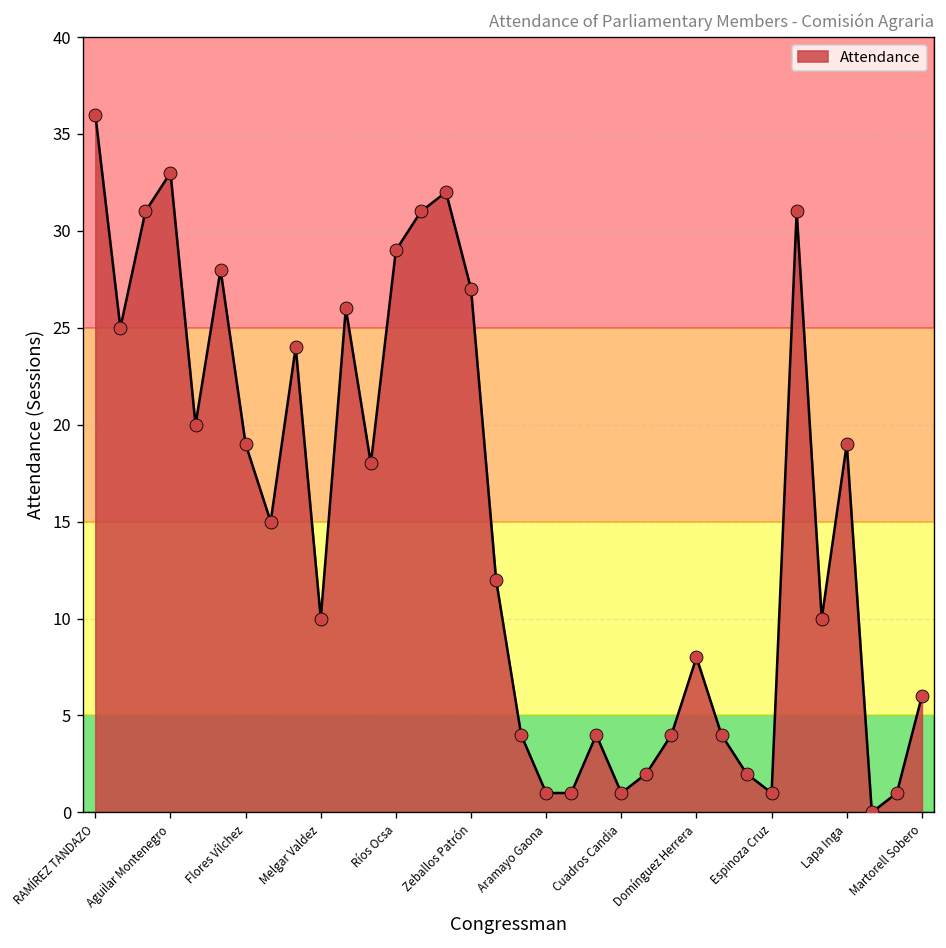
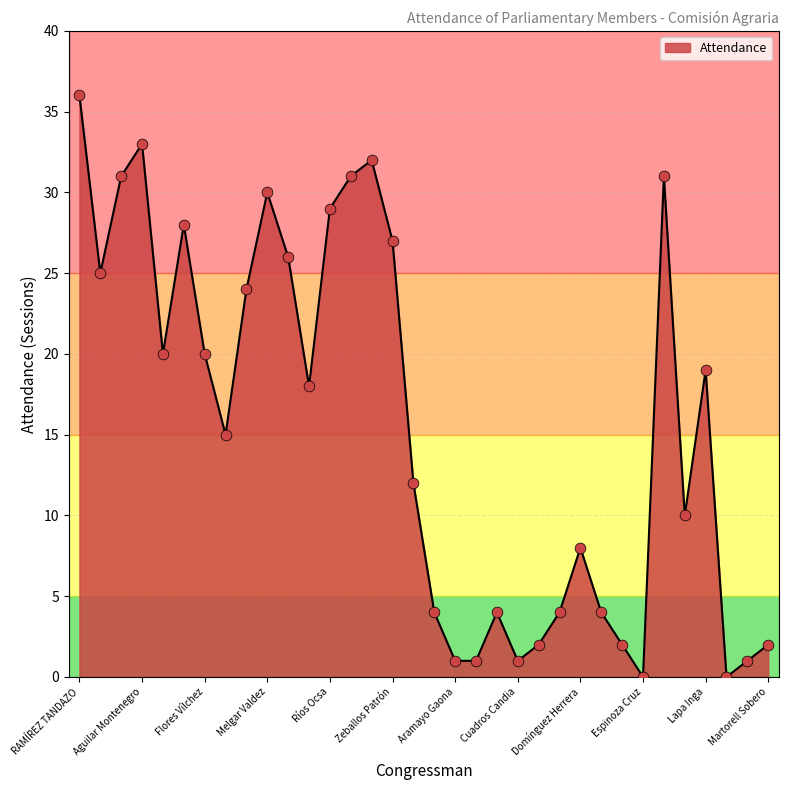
  {
    "RAMÍREZ TANDAZO": 36,
    "Aguilar Montenegro": 33,
-   "Flores Vílchez": 19,
-   "Melgar Valdez": 10,
+   "Flores Vílchez": 20,
+   "Melgar Valdez": 30,
    "Ríos Ocsa": 29,
    "Zeballos Patrón": 27,
    "Aramayo Gaona": 1,
    "Cuadros Candia": 1,
    "Domínguez Herrera": 8,
-   "Espinoza Cruz": 1,
+   "Espinoza Cruz": 0,
    "Lapa Inga": 19,
-   "Martorell Sobero": 6
+   "Martorell Sobero": 2
  }
